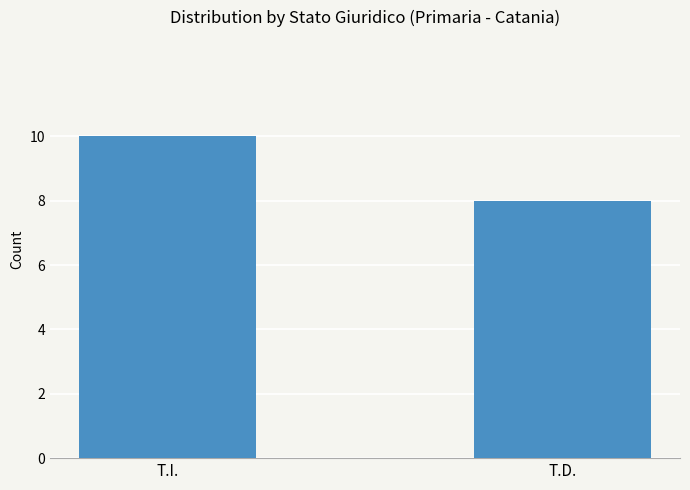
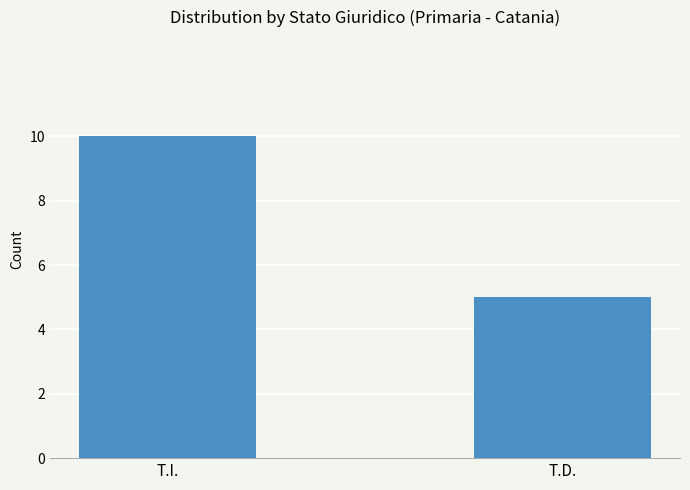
  {
    "T.I.": 10,
-   "T.D.": 8
+   "T.D.": 5
  }
